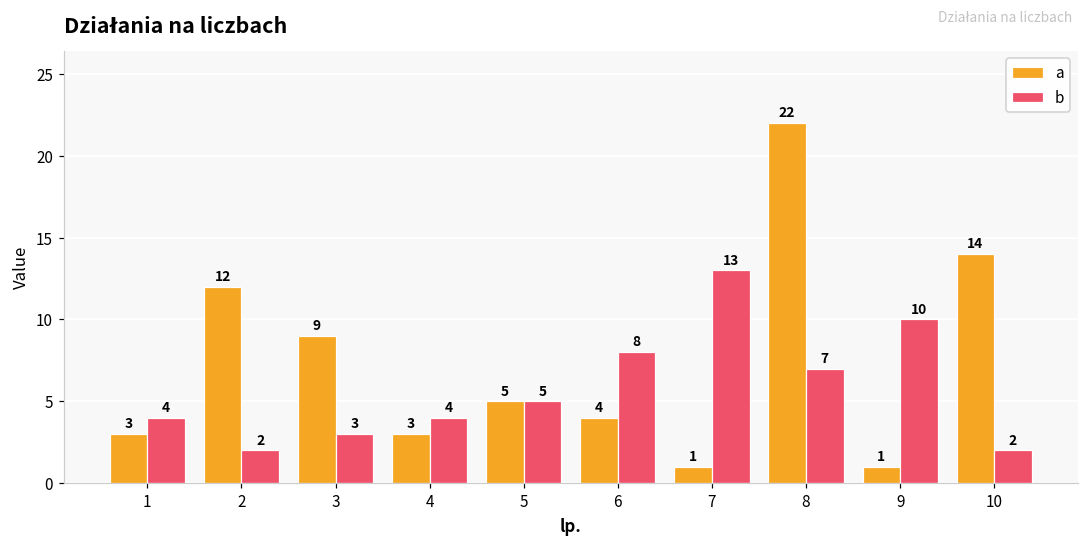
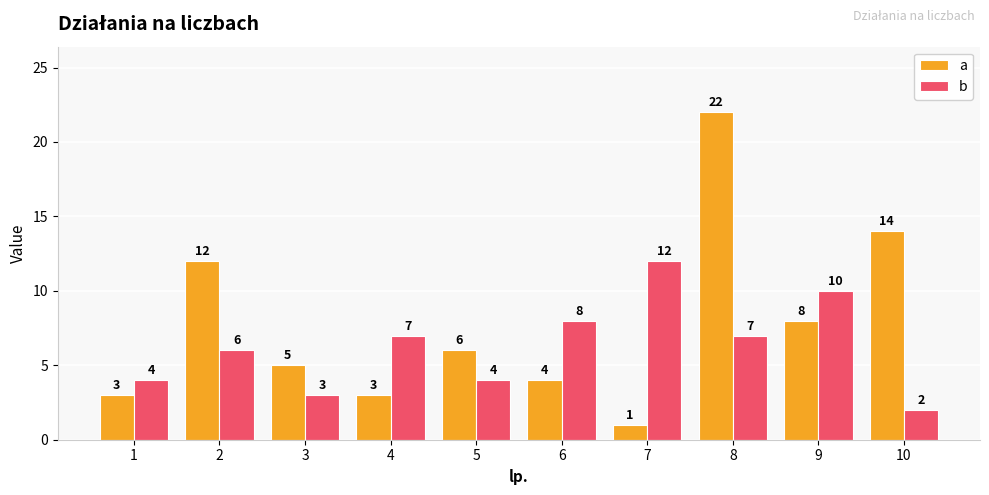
  {
    "a": {
      "1": 3,
      "2": 12,
-     "3": 9,
+     "3": 5,
      "4": 3,
-     "5": 5,
+     "5": 6,
      "6": 4,
      "7": 1,
      "8": 22,
-     "9": 1,
+     "9": 8,
      "10": 14
    },
    "b": {
      "1": 4,
-     "2": 2,
+     "2": 6,
      "3": 3,
-     "4": 4,
-     "5": 5,
+     "4": 7,
+     "5": 4,
      "6": 8,
-     "7": 13,
+     "7": 12,
      "8": 7,
      "9": 10,
      "10": 2
    }
  }
